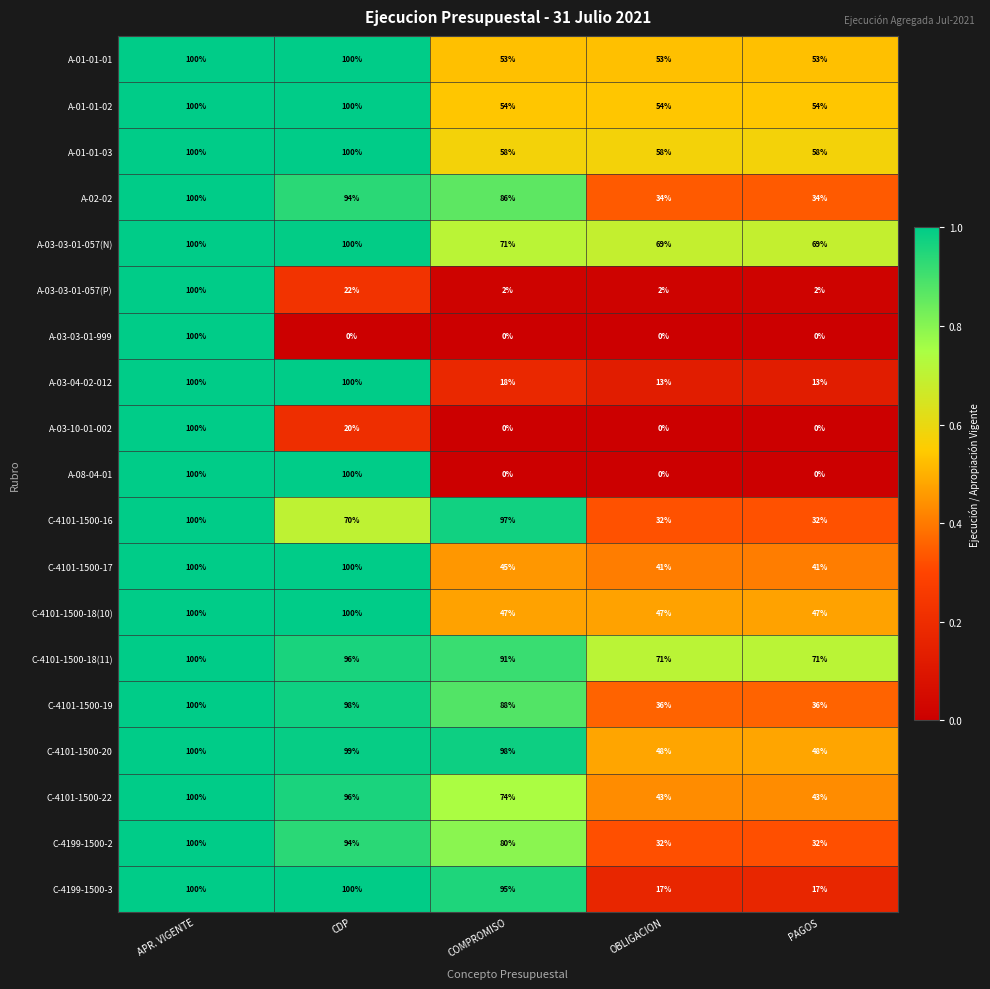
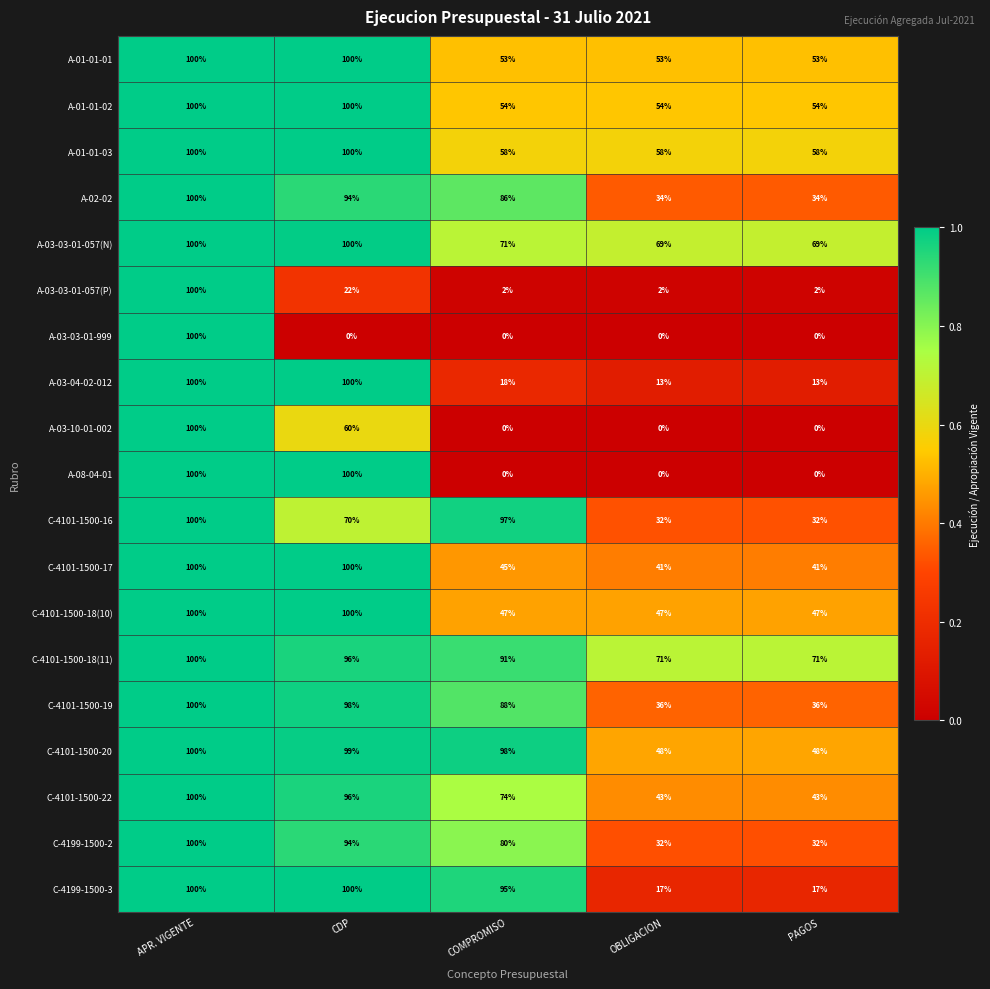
  {
    "A-01-01-01": {
      "APR. VIGENTE": "100%",
      "CDP": "100%",
      "COMPROMISO": "53%",
      "OBLIGACION": "53%",
      "PAGOS": "53%"
    },
    "A-01-01-02": {
      "APR. VIGENTE": "100%",
      "CDP": "100%",
      "COMPROMISO": "54%",
      "OBLIGACION": "54%",
      "PAGOS": "54%"
    },
    "A-01-01-03": {
      "APR. VIGENTE": "100%",
      "CDP": "100%",
      "COMPROMISO": "58%",
      "OBLIGACION": "58%",
      "PAGOS": "58%"
    },
    "A-02-02": {
      "APR. VIGENTE": "100%",
      "CDP": "94%",
      "COMPROMISO": "86%",
      "OBLIGACION": "34%",
      "PAGOS": "34%"
    },
    "A-03-03-01-057(N)": {
      "APR. VIGENTE": "100%",
      "CDP": "100%",
      "COMPROMISO": "71%",
      "OBLIGACION": "69%",
      "PAGOS": "69%"
    },
    "A-03-03-01-057(P)": {
      "APR. VIGENTE": "100%",
      "CDP": "22%",
      "COMPROMISO": "2%",
      "OBLIGACION": "2%",
      "PAGOS": "2%"
    },
    "A-03-03-01-999": {
      "APR. VIGENTE": "100%",
      "CDP": "0%",
      "COMPROMISO": "0%",
      "OBLIGACION": "0%",
      "PAGOS": "0%"
    },
    "A-03-04-02-012": {
      "APR. VIGENTE": "100%",
      "CDP": "100%",
      "COMPROMISO": "18%",
      "OBLIGACION": "13%",
      "PAGOS": "13%"
    },
    "A-03-10-01-002": {
      "APR. VIGENTE": "100%",
-     "CDP": "20%",
+     "CDP": "60%",
      "COMPROMISO": "0%",
      "OBLIGACION": "0%",
      "PAGOS": "0%"
    },
    "A-08-04-01": {
      "APR. VIGENTE": "100%",
      "CDP": "100%",
      "COMPROMISO": "0%",
      "OBLIGACION": "0%",
      "PAGOS": "0%"
    },
    "C-4101-1500-16": {
      "APR. VIGENTE": "100%",
      "CDP": "70%",
      "COMPROMISO": "97%",
      "OBLIGACION": "32%",
      "PAGOS": "32%"
    },
    "C-4101-1500-17": {
      "APR. VIGENTE": "100%",
      "CDP": "100%",
      "COMPROMISO": "45%",
      "OBLIGACION": "41%",
      "PAGOS": "41%"
    },
    "C-4101-1500-18(10)": {
      "APR. VIGENTE": "100%",
      "CDP": "100%",
      "COMPROMISO": "47%",
      "OBLIGACION": "47%",
      "PAGOS": "47%"
    },
    "C-4101-1500-18(11)": {
      "APR. VIGENTE": "100%",
      "CDP": "96%",
      "COMPROMISO": "91%",
      "OBLIGACION": "71%",
      "PAGOS": "71%"
    },
    "C-4101-1500-19": {
      "APR. VIGENTE": "100%",
      "CDP": "98%",
      "COMPROMISO": "88%",
      "OBLIGACION": "36%",
      "PAGOS": "36%"
    },
    "C-4101-1500-20": {
      "APR. VIGENTE": "100%",
      "CDP": "99%",
      "COMPROMISO": "98%",
      "OBLIGACION": "48%",
      "PAGOS": "48%"
    },
    "C-4101-1500-22": {
      "APR. VIGENTE": "100%",
      "CDP": "96%",
      "COMPROMISO": "74%",
      "OBLIGACION": "43%",
      "PAGOS": "43%"
    },
    "C-4199-1500-2": {
      "APR. VIGENTE": "100%",
      "CDP": "94%",
      "COMPROMISO": "80%",
      "OBLIGACION": "32%",
      "PAGOS": "32%"
    },
    "C-4199-1500-3": {
      "APR. VIGENTE": "100%",
      "CDP": "100%",
      "COMPROMISO": "95%",
      "OBLIGACION": "17%",
      "PAGOS": "17%"
    }
  }
